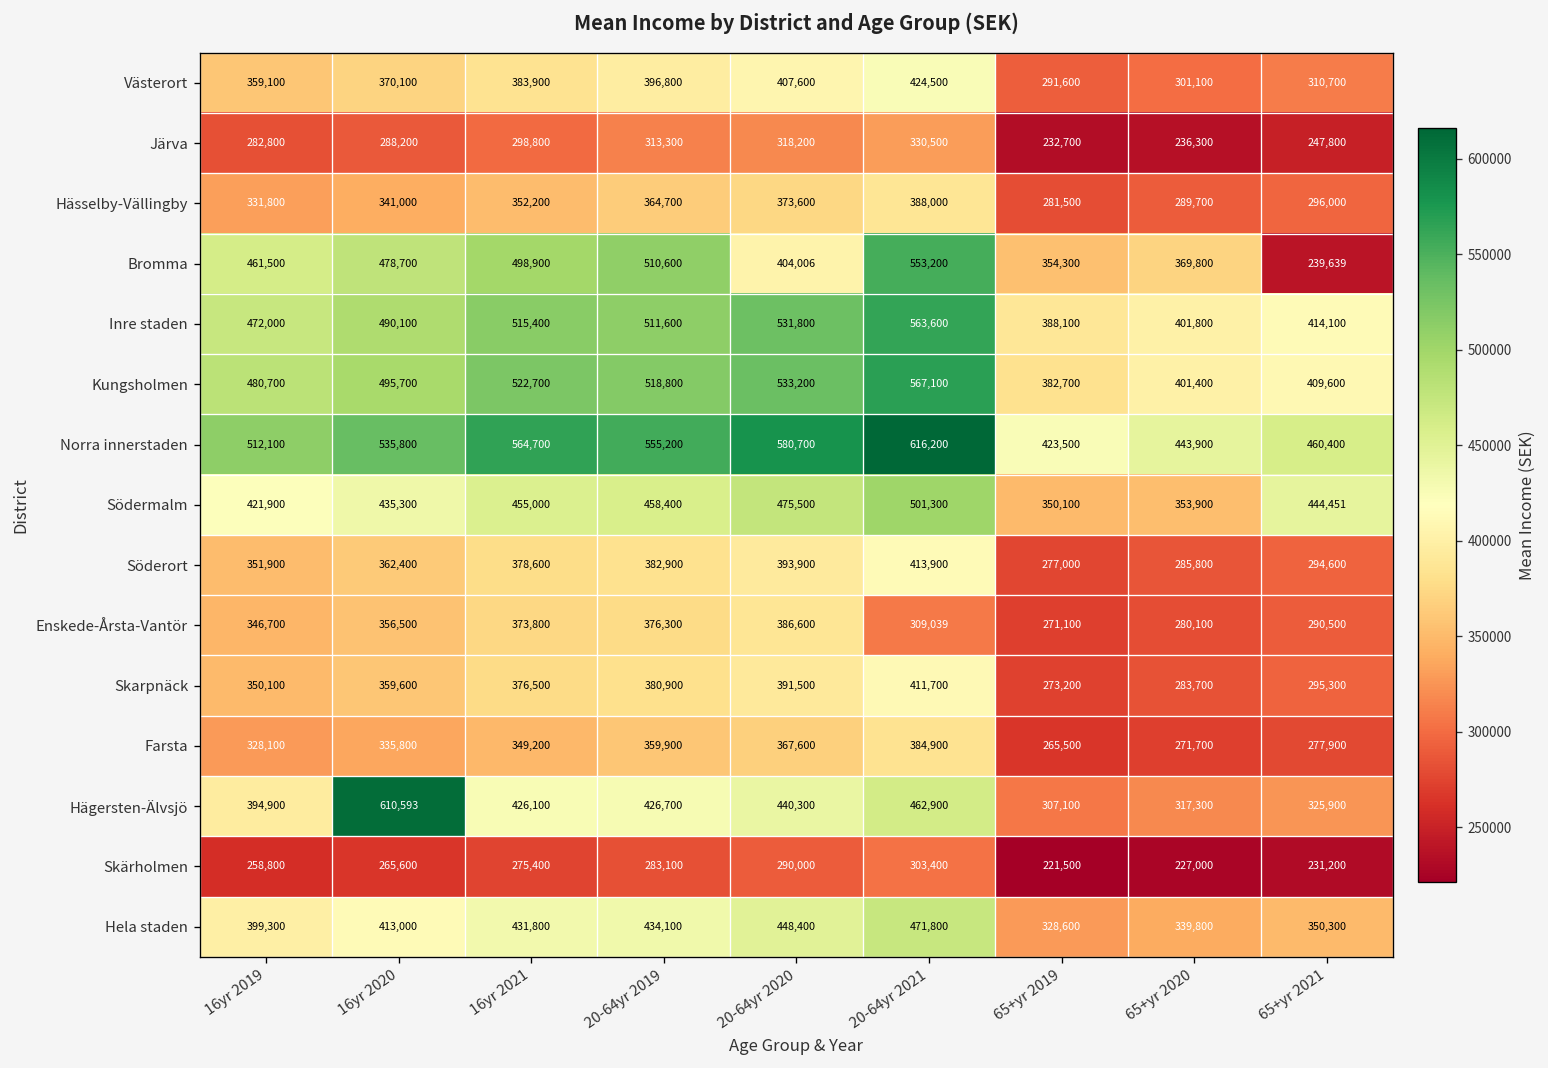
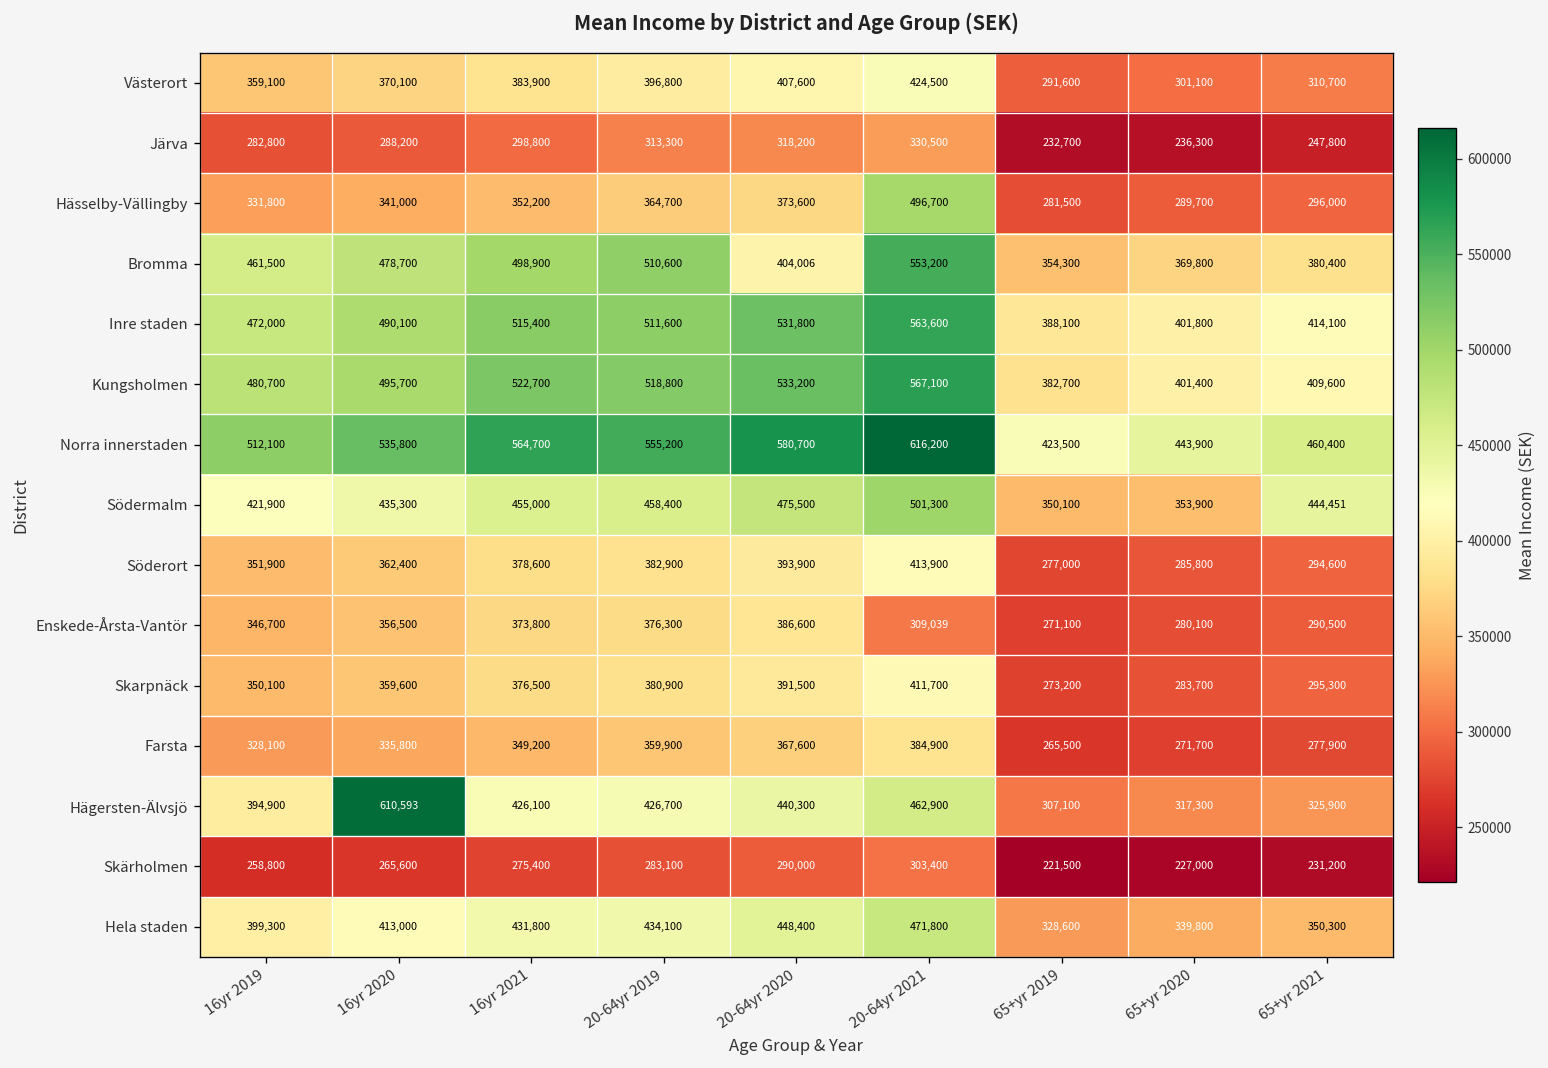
  {
    "Västerort": {
      "16yr 2019": "359,100",
      "16yr 2020": "370,100",
      "16yr 2021": "383,900",
      "20-64yr 2019": "396,800",
      "20-64yr 2020": "407,600",
      "20-64yr 2021": "424,500",
      "65+yr 2019": "291,600",
      "65+yr 2020": "301,100",
      "65+yr 2021": "310,700"
    },
    "Järva": {
      "16yr 2019": "282,800",
      "16yr 2020": "288,200",
      "16yr 2021": "298,800",
      "20-64yr 2019": "313,300",
      "20-64yr 2020": "318,200",
      "20-64yr 2021": "330,500",
      "65+yr 2019": "232,700",
      "65+yr 2020": "236,300",
      "65+yr 2021": "247,800"
    },
    "Hässelby-Vällingby": {
      "16yr 2019": "331,800",
      "16yr 2020": "341,000",
      "16yr 2021": "352,200",
      "20-64yr 2019": "364,700",
      "20-64yr 2020": "373,600",
-     "20-64yr 2021": "388,000",
+     "20-64yr 2021": "496,700",
      "65+yr 2019": "281,500",
      "65+yr 2020": "289,700",
      "65+yr 2021": "296,000"
    },
    "Bromma": {
      "16yr 2019": "461,500",
      "16yr 2020": "478,700",
      "16yr 2021": "498,900",
      "20-64yr 2019": "510,600",
      "20-64yr 2020": "404,006",
      "20-64yr 2021": "553,200",
      "65+yr 2019": "354,300",
      "65+yr 2020": "369,800",
-     "65+yr 2021": "239,639"
+     "65+yr 2021": "380,400"
    },
    "Inre staden": {
      "16yr 2019": "472,000",
      "16yr 2020": "490,100",
      "16yr 2021": "515,400",
      "20-64yr 2019": "511,600",
      "20-64yr 2020": "531,800",
      "20-64yr 2021": "563,600",
      "65+yr 2019": "388,100",
      "65+yr 2020": "401,800",
      "65+yr 2021": "414,100"
    },
    "Kungsholmen": {
      "16yr 2019": "480,700",
      "16yr 2020": "495,700",
      "16yr 2021": "522,700",
      "20-64yr 2019": "518,800",
      "20-64yr 2020": "533,200",
      "20-64yr 2021": "567,100",
      "65+yr 2019": "382,700",
      "65+yr 2020": "401,400",
      "65+yr 2021": "409,600"
    },
    "Norra innerstaden": {
      "16yr 2019": "512,100",
      "16yr 2020": "535,800",
      "16yr 2021": "564,700",
      "20-64yr 2019": "555,200",
      "20-64yr 2020": "580,700",
      "20-64yr 2021": "616,200",
      "65+yr 2019": "423,500",
      "65+yr 2020": "443,900",
      "65+yr 2021": "460,400"
    },
    "Södermalm": {
      "16yr 2019": "421,900",
      "16yr 2020": "435,300",
      "16yr 2021": "455,000",
      "20-64yr 2019": "458,400",
      "20-64yr 2020": "475,500",
      "20-64yr 2021": "501,300",
      "65+yr 2019": "350,100",
      "65+yr 2020": "353,900",
      "65+yr 2021": "444,451"
    },
    "Söderort": {
      "16yr 2019": "351,900",
      "16yr 2020": "362,400",
      "16yr 2021": "378,600",
      "20-64yr 2019": "382,900",
      "20-64yr 2020": "393,900",
      "20-64yr 2021": "413,900",
      "65+yr 2019": "277,000",
      "65+yr 2020": "285,800",
      "65+yr 2021": "294,600"
    },
    "Enskede-Årsta-Vantör": {
      "16yr 2019": "346,700",
      "16yr 2020": "356,500",
      "16yr 2021": "373,800",
      "20-64yr 2019": "376,300",
      "20-64yr 2020": "386,600",
      "20-64yr 2021": "309,039",
      "65+yr 2019": "271,100",
      "65+yr 2020": "280,100",
      "65+yr 2021": "290,500"
    },
    "Skarpnäck": {
      "16yr 2019": "350,100",
      "16yr 2020": "359,600",
      "16yr 2021": "376,500",
      "20-64yr 2019": "380,900",
      "20-64yr 2020": "391,500",
      "20-64yr 2021": "411,700",
      "65+yr 2019": "273,200",
      "65+yr 2020": "283,700",
      "65+yr 2021": "295,300"
    },
    "Farsta": {
      "16yr 2019": "328,100",
      "16yr 2020": "335,800",
      "16yr 2021": "349,200",
      "20-64yr 2019": "359,900",
      "20-64yr 2020": "367,600",
      "20-64yr 2021": "384,900",
      "65+yr 2019": "265,500",
      "65+yr 2020": "271,700",
      "65+yr 2021": "277,900"
    },
    "Hägersten-Älvsjö": {
      "16yr 2019": "394,900",
      "16yr 2020": "610,593",
      "16yr 2021": "426,100",
      "20-64yr 2019": "426,700",
      "20-64yr 2020": "440,300",
      "20-64yr 2021": "462,900",
      "65+yr 2019": "307,100",
      "65+yr 2020": "317,300",
      "65+yr 2021": "325,900"
    },
    "Skärholmen": {
      "16yr 2019": "258,800",
      "16yr 2020": "265,600",
      "16yr 2021": "275,400",
      "20-64yr 2019": "283,100",
      "20-64yr 2020": "290,000",
      "20-64yr 2021": "303,400",
      "65+yr 2019": "221,500",
      "65+yr 2020": "227,000",
      "65+yr 2021": "231,200"
    },
    "Hela staden": {
      "16yr 2019": "399,300",
      "16yr 2020": "413,000",
      "16yr 2021": "431,800",
      "20-64yr 2019": "434,100",
      "20-64yr 2020": "448,400",
      "20-64yr 2021": "471,800",
      "65+yr 2019": "328,600",
      "65+yr 2020": "339,800",
      "65+yr 2021": "350,300"
    }
  }
